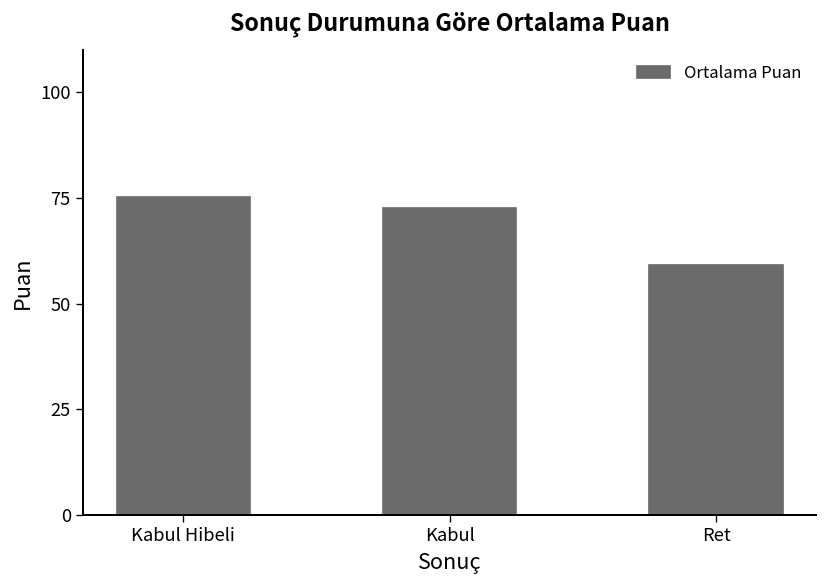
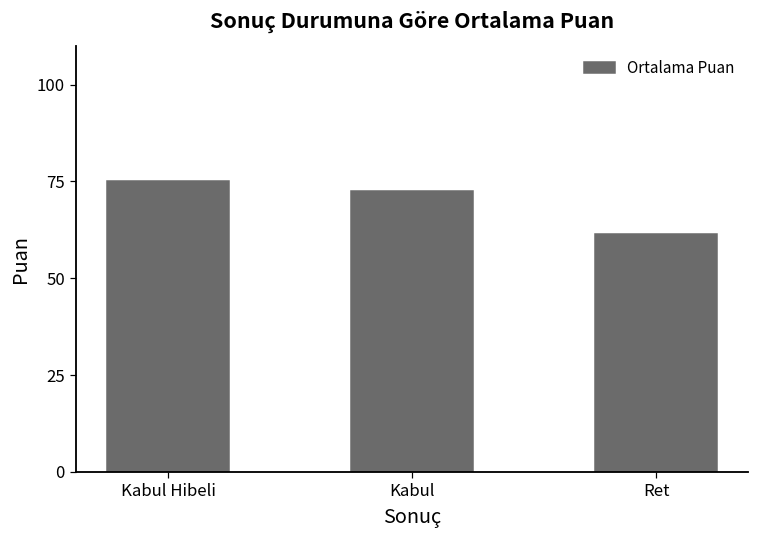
  {
    "Kabul Hibeli": 75,
    "Kabul": 73,
-   "Ret": 59
+   "Ret": 61
  }
